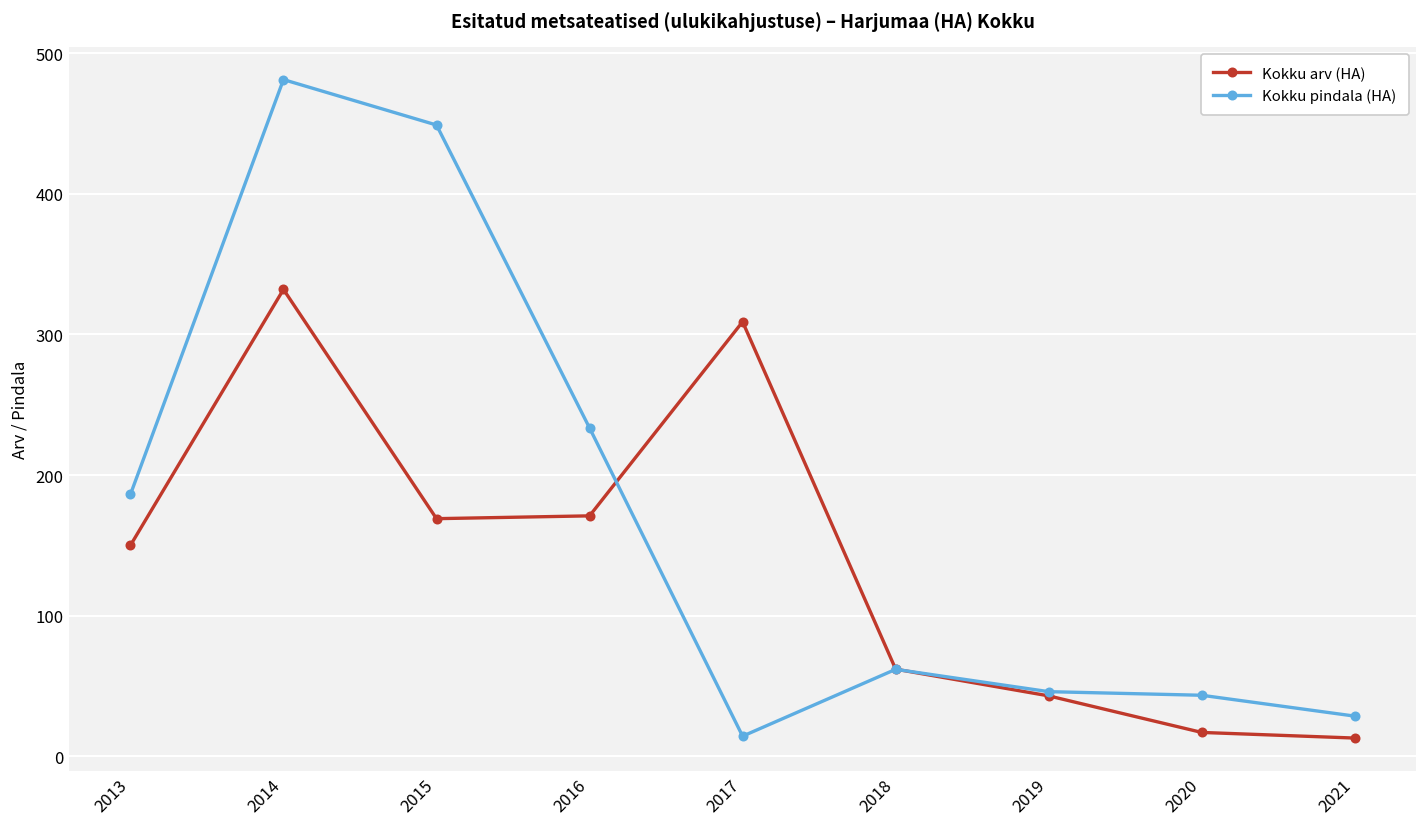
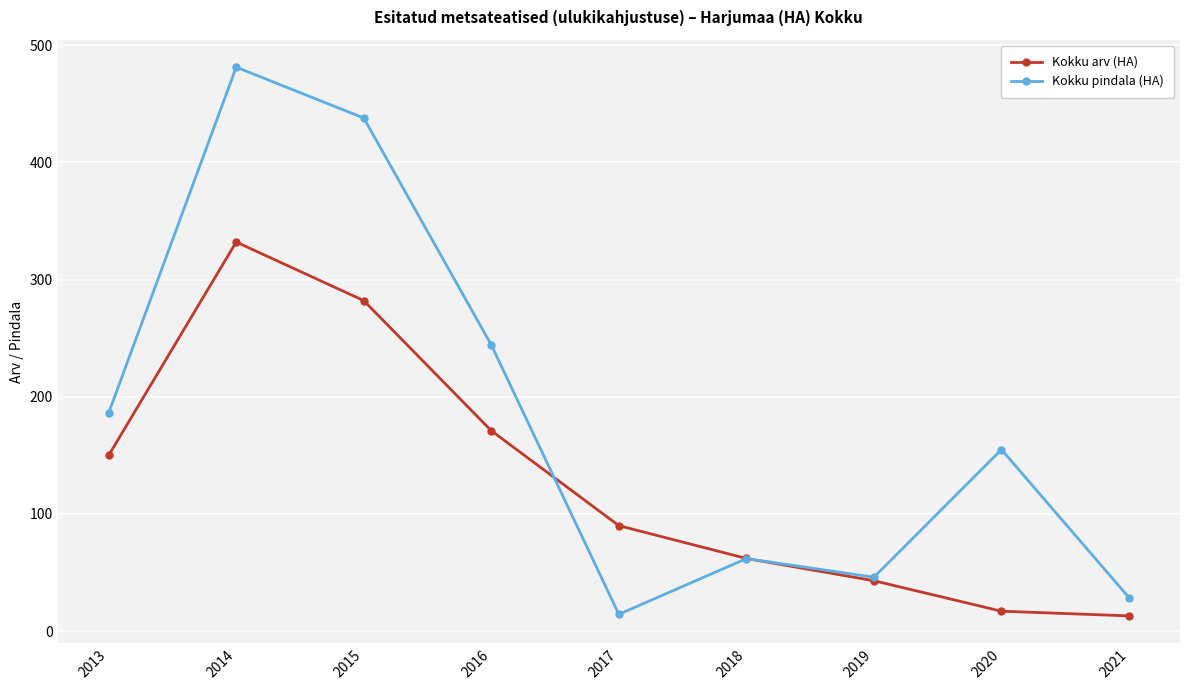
  {
    "Kokku arv (HA)": {
      "2013": 150,
      "2014": 332,
-     "2015": 169,
+     "2015": 282,
      "2016": 171,
-     "2017": 309,
+     "2017": 90,
      "2019": 43,
      "2020": 17,
      "2021": 13
    },
    "Kokku pindala (HA)": {
      "2013": 186,
      "2014": 481,
-     "2015": 449,
-     "2016": 234,
+     "2015": 438,
+     "2016": 244,
      "2017": 14,
      "2019": 46,
-     "2020": 43,
+     "2020": 155,
      "2021": 29
    }
  }
